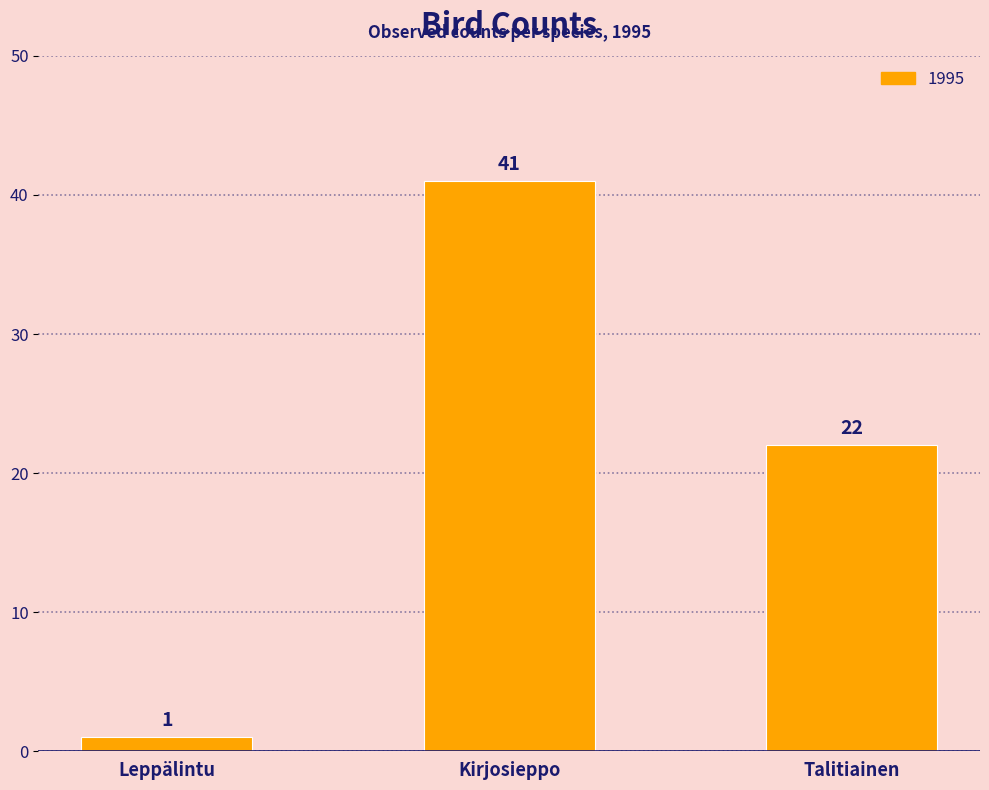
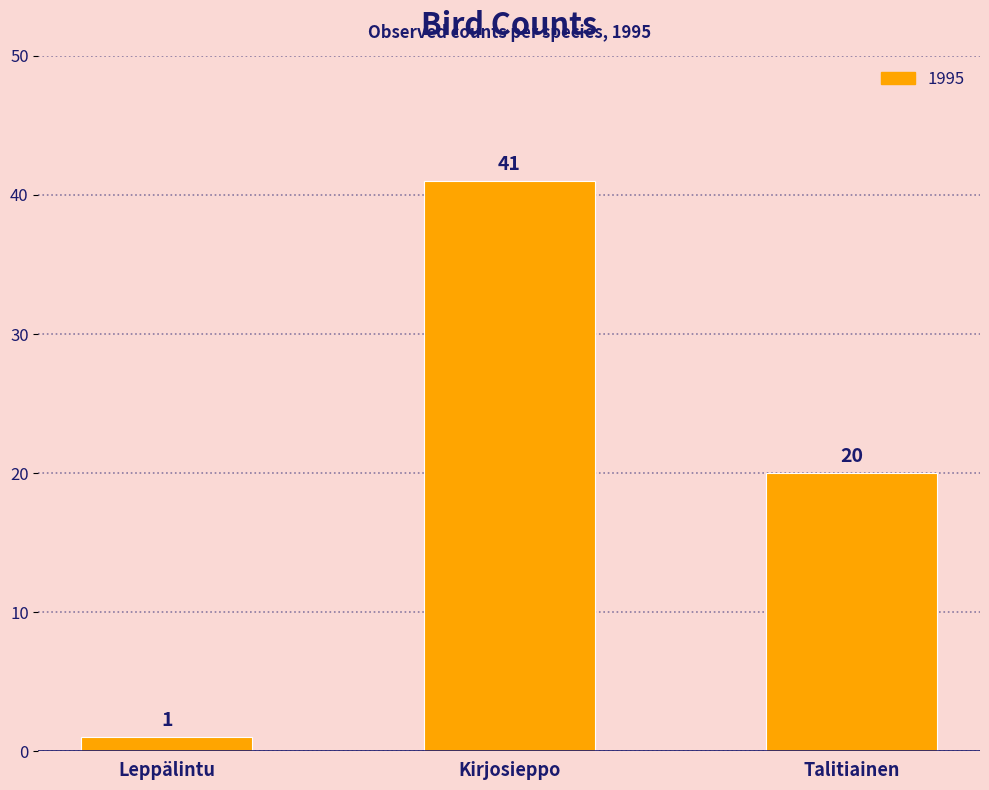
  {
    "Leppälintu": 1,
    "Kirjosieppo": 41,
-   "Talitiainen": 22
+   "Talitiainen": 20
  }
